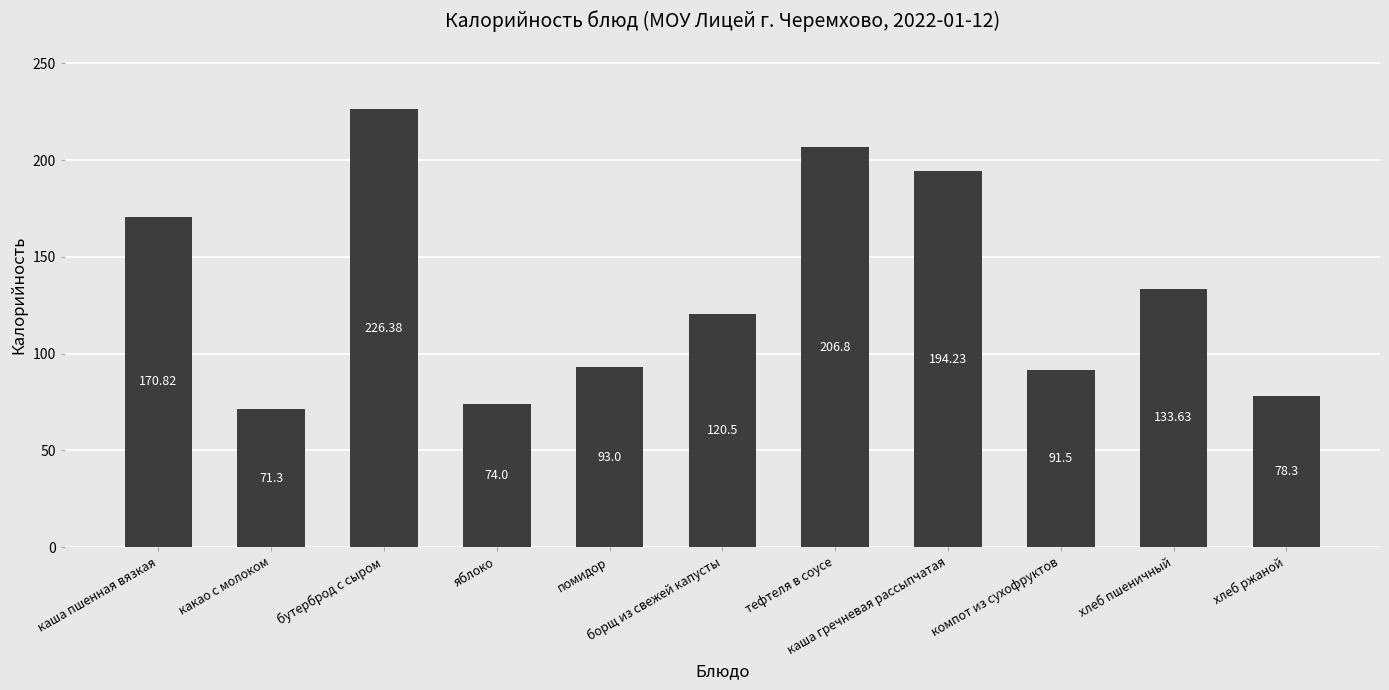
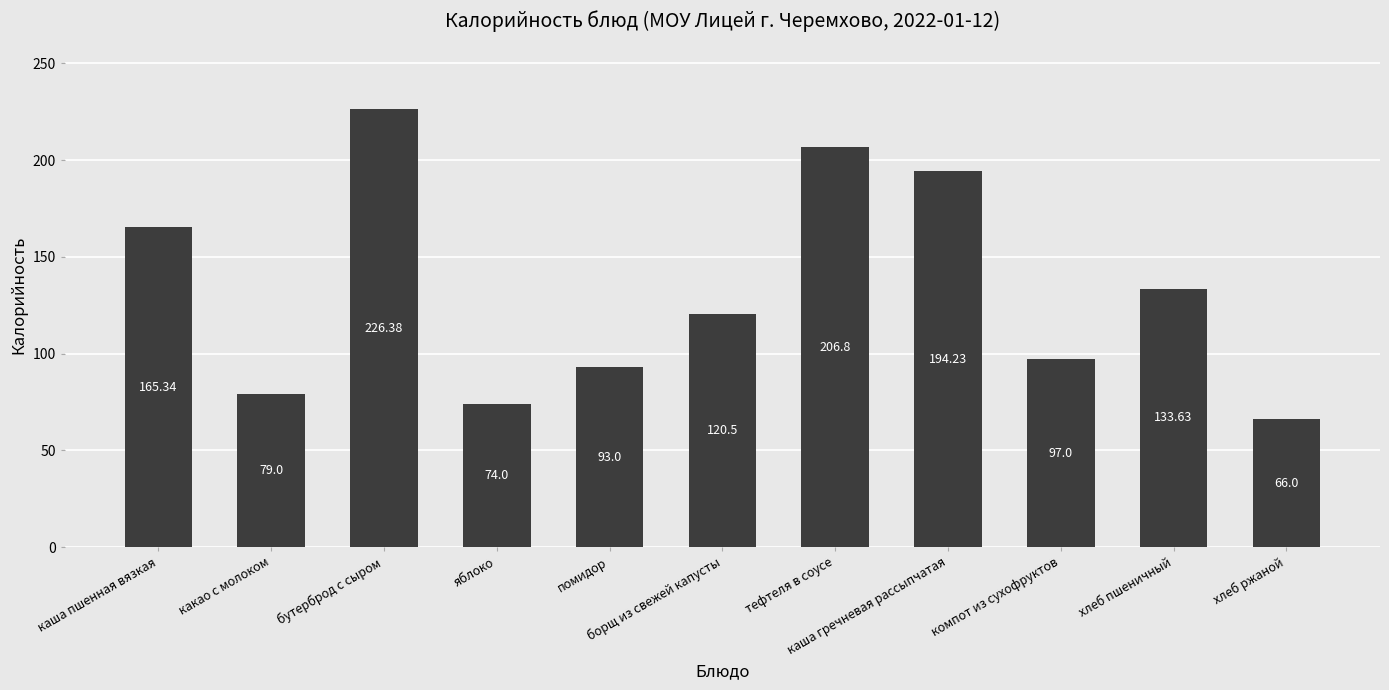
  {
-   "каша пшенная вязкая": 170.82,
-   "какао с молоком": 71.3,
+   "каша пшенная вязкая": 165.34,
+   "какао с молоком": 79.0,
    "бутерброд с сыром": 226.38,
    "яблоко": 74.0,
    "помидор": 93.0,
    "борщ из свежей капусты": 120.5,
    "тефтеля в соусе": 206.8,
    "каша гречневая рассыпчатая": 194.23,
-   "компот из сухофруктов": 91.5,
+   "компот из сухофруктов": 97.0,
    "хлеб пшеничный": 133.63,
-   "хлеб ржаной": 78.3
+   "хлеб ржаной": 66.0
  }
